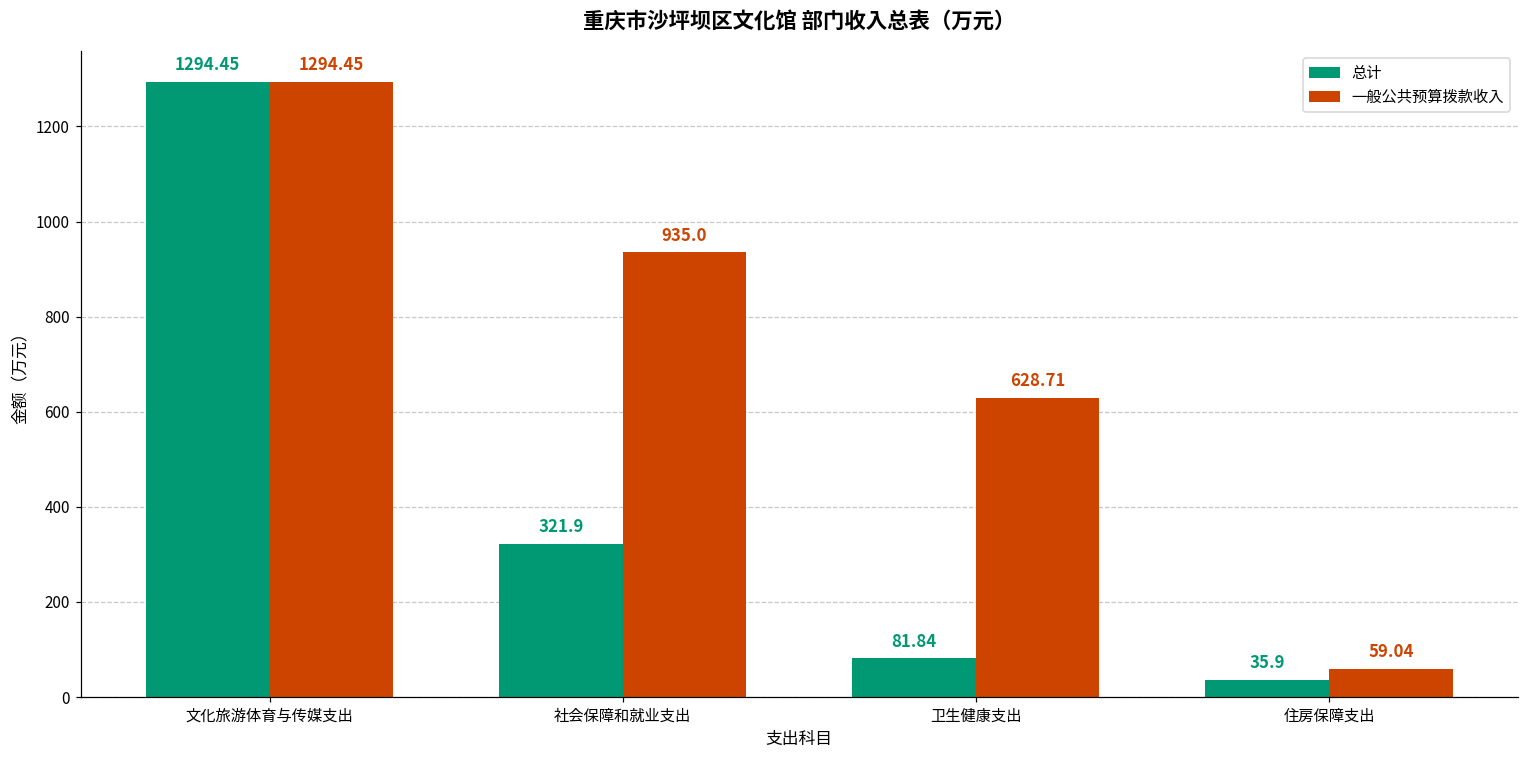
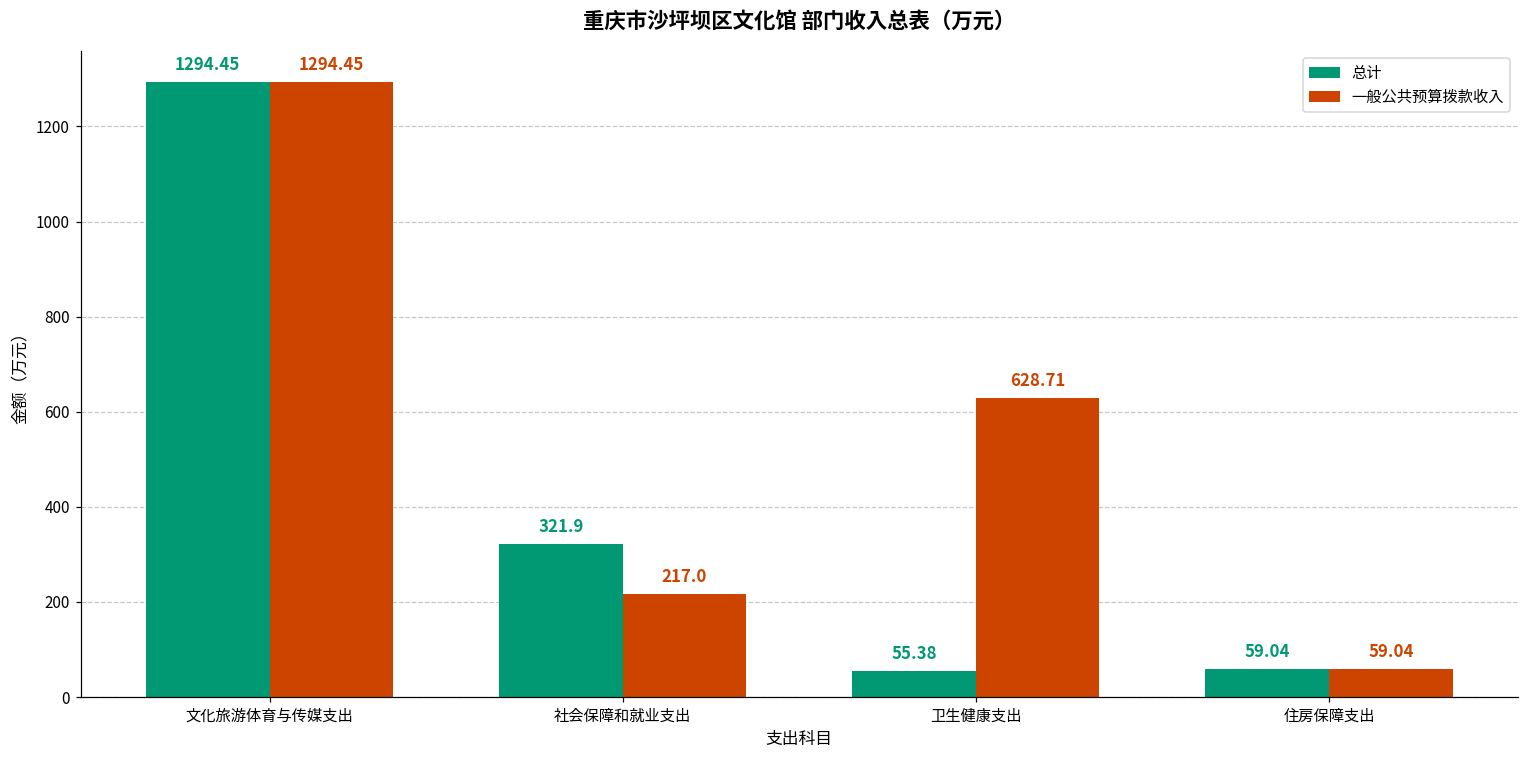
  {
    "总计": {
      "文化旅游体育与传媒支出": 1294.45,
      "社会保障和就业支出": 321.9,
-     "卫生健康支出": 81.84,
-     "住房保障支出": 35.9
+     "卫生健康支出": 55.38,
+     "住房保障支出": 59.04
    },
    "一般公共预算拨款收入": {
      "文化旅游体育与传媒支出": 1294.45,
-     "社会保障和就业支出": 935.0,
+     "社会保障和就业支出": 217.0,
      "卫生健康支出": 628.71,
      "住房保障支出": 59.04
    }
  }
